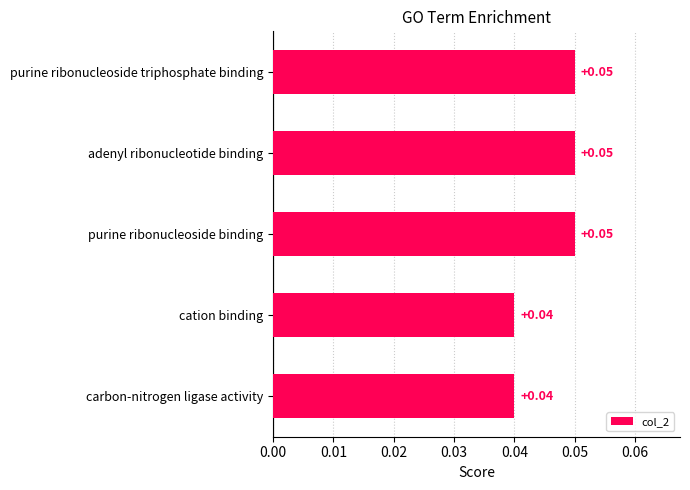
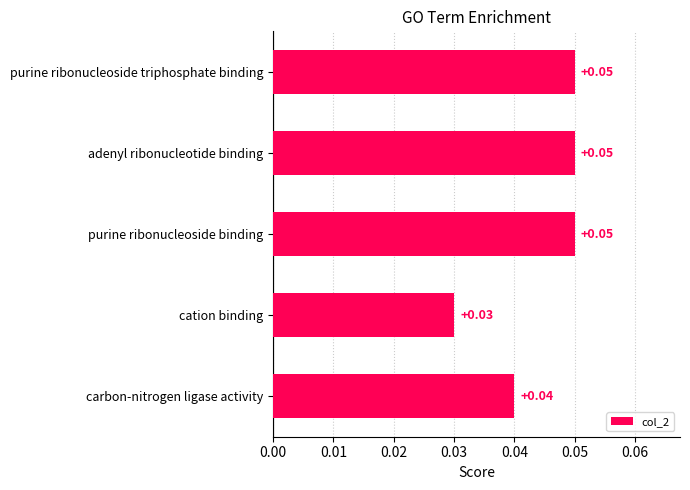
  {
    "purine ribonucleoside triphosphate binding": "+0.05",
    "adenyl ribonucleotide binding": "+0.05",
    "purine ribonucleoside binding": "+0.05",
-   "cation binding": "+0.04",
+   "cation binding": "+0.03",
    "carbon-nitrogen ligase activity": "+0.04"
  }
